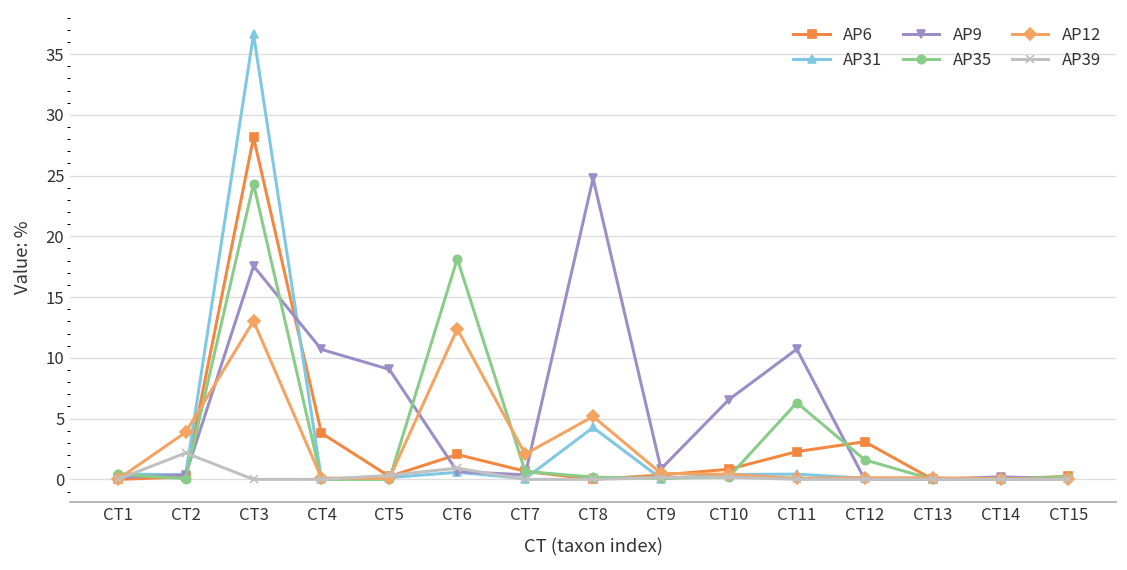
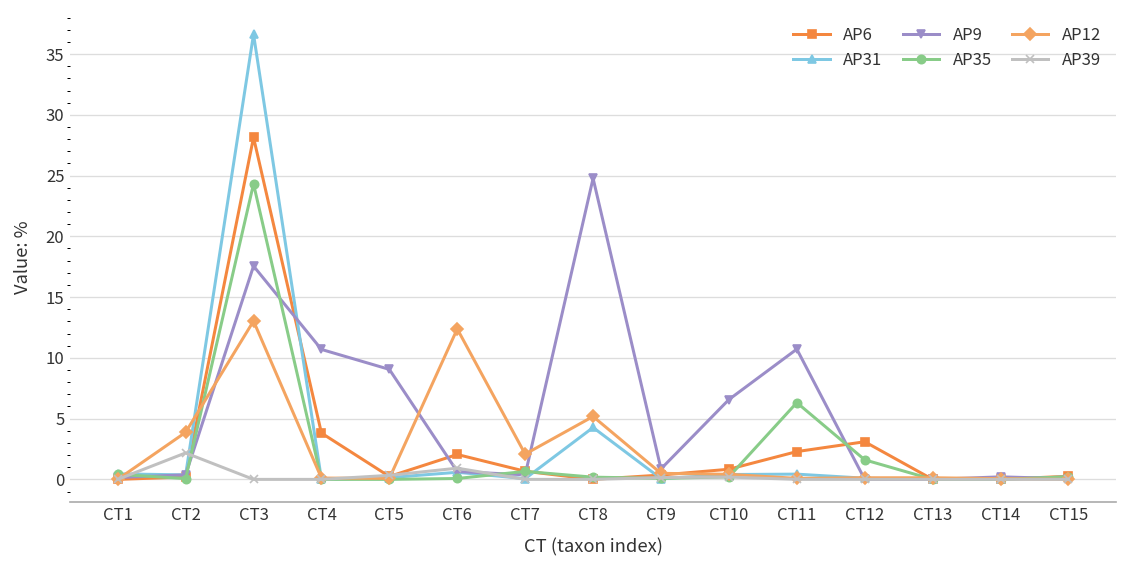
  {
    "AP31": {
      "CT3": 36.6,
      "CT8": 4.3,
      "CT11": 0.4
    },
    "AP9": {
      "CT3": 17.6,
      "CT4": 10.7,
      "CT5": 9.1,
      "CT7": 0.4,
      "CT8": 24.8,
      "CT9": 0.9,
      "CT10": 6.6,
      "CT11": 10.7
    },
    "AP35": {
      "CT3": 24.3,
-     "CT6": 18.2,
+     "CT6": 0.1,
      "CT11": 6.3,
      "CT12": 1.6
    },
    "AP39": {
      "CT2": 2.2,
      "CT3": 0.0,
      "CT6": 0.9
    }
  }
